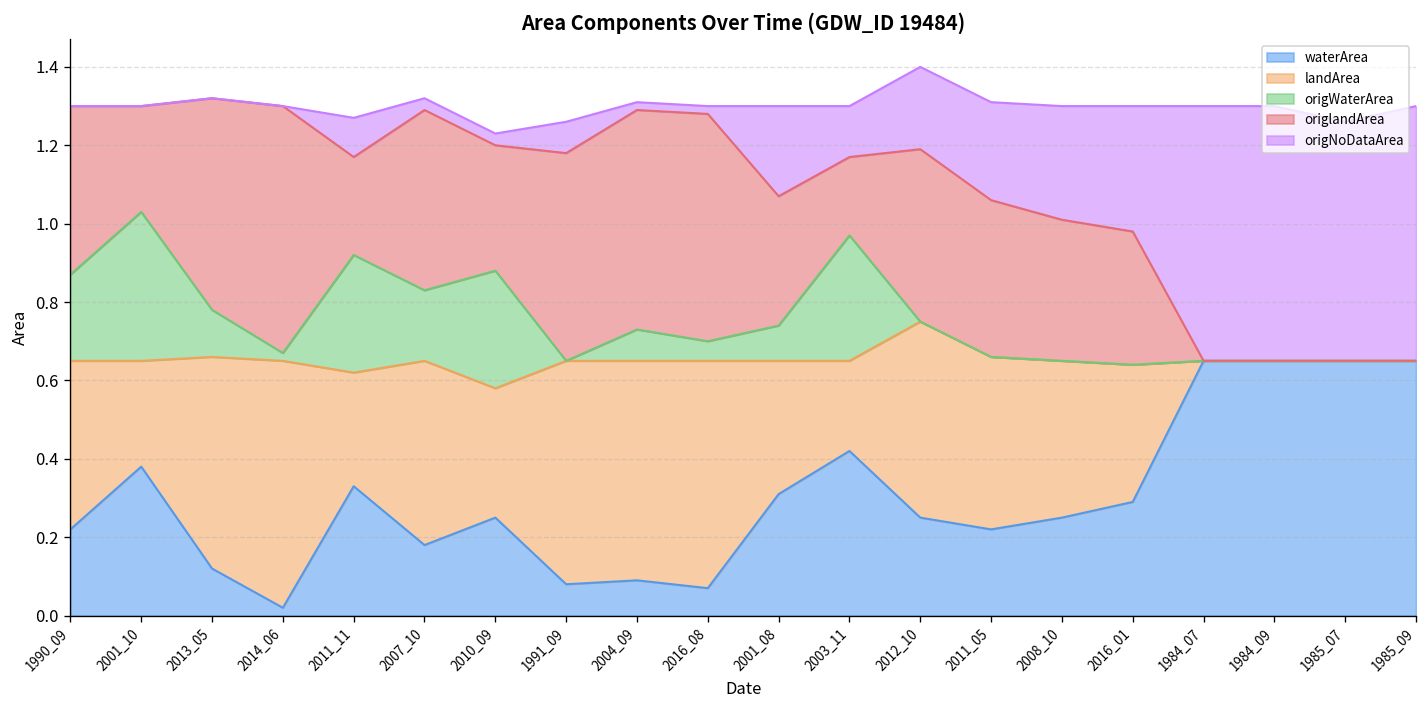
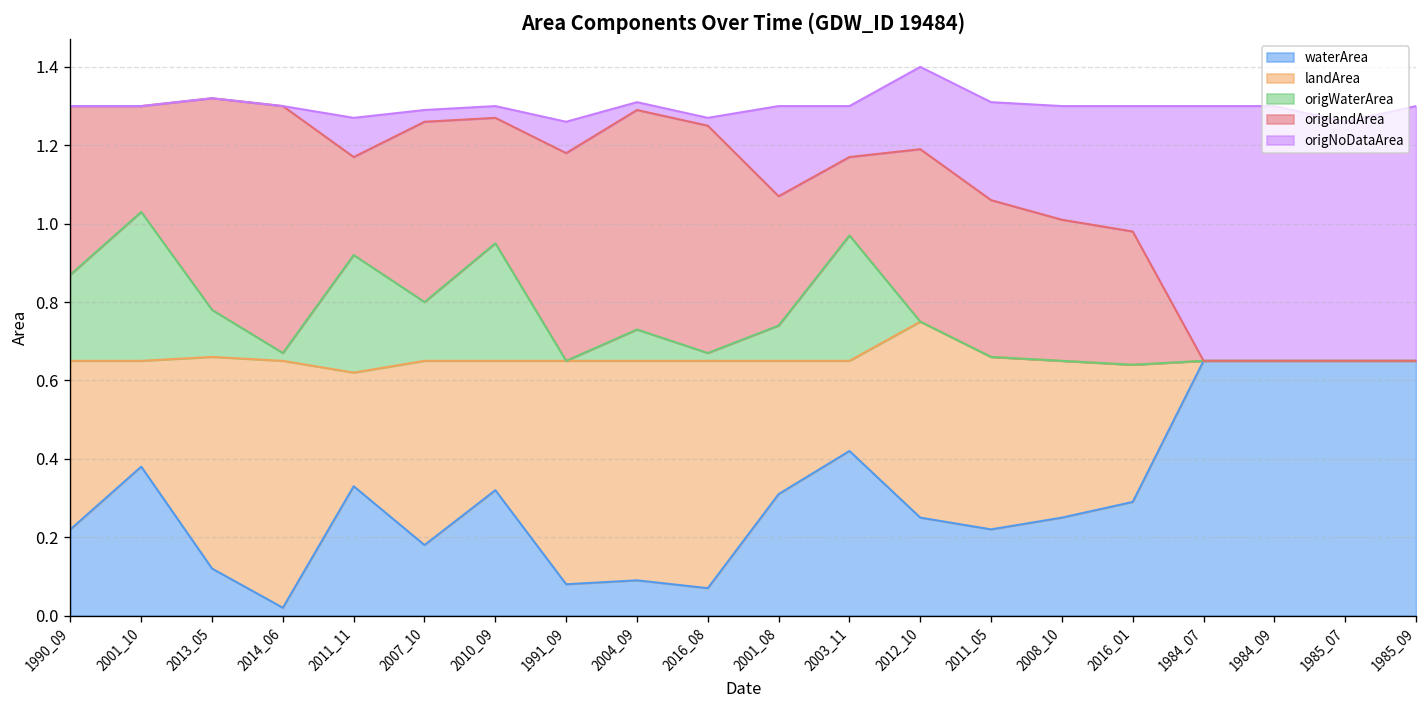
  {
    "waterArea": {
      "1990_09": 0.22,
      "2001_10": 0.38,
      "2013_05": 0.12,
      "2014_06": 0.02,
      "2011_11": 0.33,
      "2007_10": 0.18,
-     "2010_09": 0.25,
+     "2010_09": 0.32,
      "1991_09": 0.08,
      "2004_09": 0.09,
      "2016_08": 0.07,
      "2001_08": 0.31,
      "2003_11": 0.42,
      "2012_10": 0.25,
      "2011_05": 0.22,
      "2008_10": 0.25,
      "2016_01": 0.29
    },
    "origWaterArea": {
      "1990_09": 0.22,
      "2001_10": 0.38,
      "2013_05": 0.12,
      "2014_06": 0.02,
      "2011_11": 0.30,
-     "2007_10": 0.18,
+     "2007_10": 0.15,
      "2010_09": 0.30,
      "2004_09": 0.08,
-     "2016_08": 0.05,
+     "2016_08": 0.02,
      "2001_08": 0.09,
      "2003_11": 0.32
    },
    "origNoDataArea": {
      "2011_11": 0.10,
      "2007_10": 0.03,
      "2010_09": 0.03,
      "1991_09": 0.08,
      "2004_09": 0.02,
      "2016_08": 0.02,
      "2001_08": 0.23,
      "2003_11": 0.13,
      "2012_10": 0.21,
      "2011_05": 0.25,
      "2008_10": 0.29,
      "2016_01": 0.32,
      "1984_07": 0.65,
      "1985_09": 0.65
    }
  }
